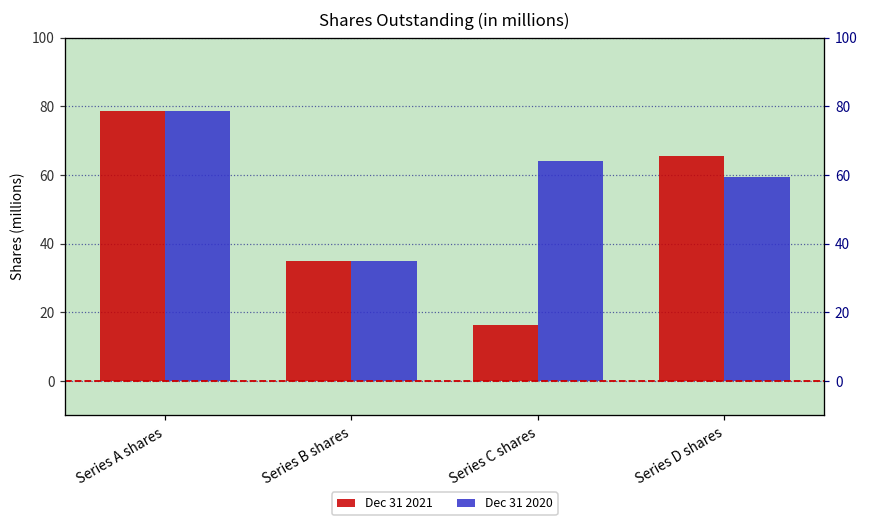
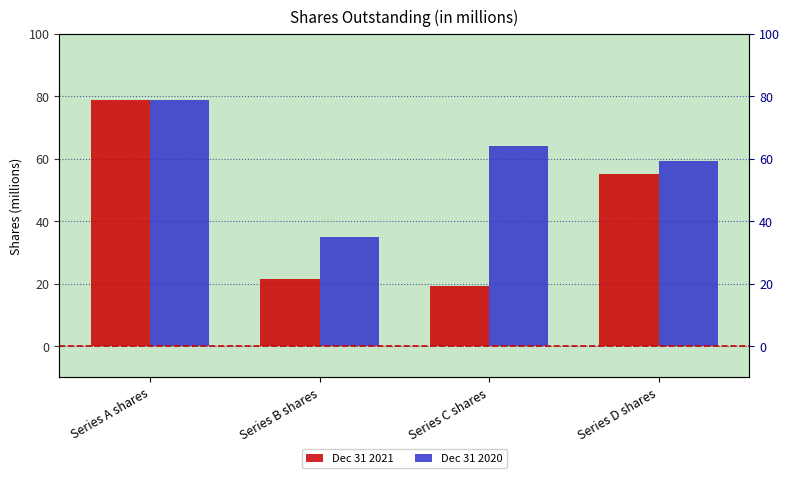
  {
    "Dec 31 2021": {
      "Series A shares": 79,
-     "Series B shares": 35,
-     "Series C shares": 16,
-     "Series D shares": 66
+     "Series B shares": 22,
+     "Series C shares": 19,
+     "Series D shares": 55
    },
    "Dec 31 2020": {
      "Series A shares": 79,
      "Series B shares": 35,
      "Series C shares": 64,
      "Series D shares": 59
    }
  }
